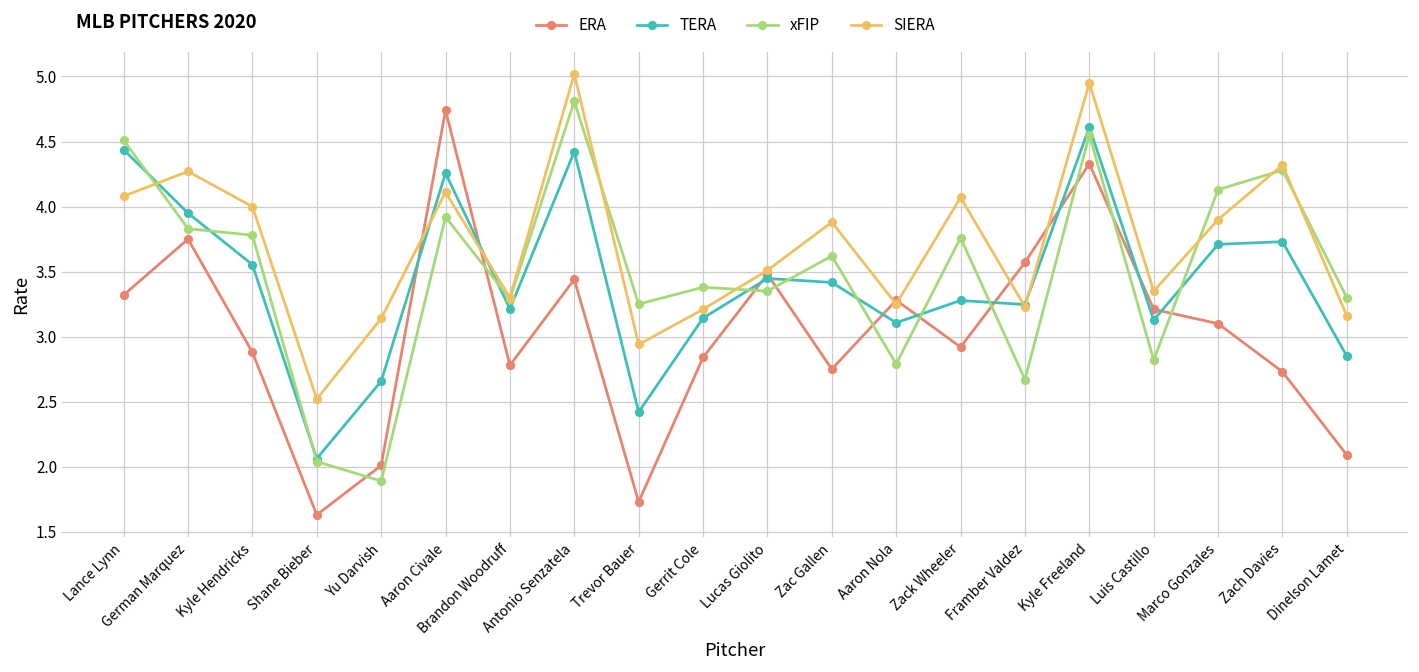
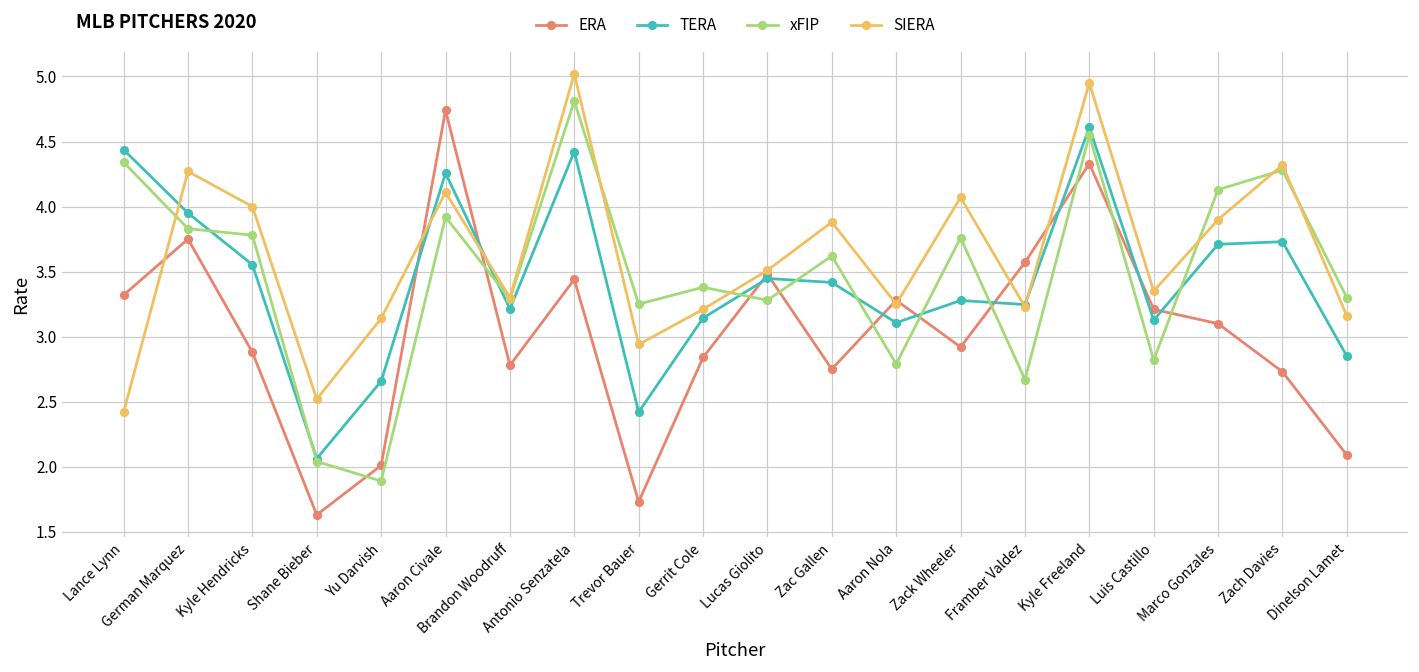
  {
    "ERA": {
      "Lance Lynn": 3.32,
      "German Marquez": 3.75,
      "Kyle Hendricks": 2.88,
      "Shane Bieber": 1.63,
      "Yu Darvish": 2.01,
      "Aaron Civale": 4.74,
      "Brandon Woodruff": 2.78,
      "Antonio Senzatela": 3.44,
      "Trevor Bauer": 1.73,
      "Gerrit Cole": 2.84,
      "Lucas Giolito": 3.48,
      "Zac Gallen": 2.75,
      "Aaron Nola": 3.28,
      "Zack Wheeler": 2.92,
      "Framber Valdez": 3.57,
      "Kyle Freeland": 4.33,
      "Luis Castillo": 3.21,
      "Marco Gonzales": 3.10,
      "Zach Davies": 2.73,
      "Dinelson Lamet": 2.09
    },
    "TERA": {
      "Lance Lynn": 4.44,
      "German Marquez": 3.95,
      "Kyle Hendricks": 3.55,
      "Shane Bieber": 2.06,
      "Yu Darvish": 2.66,
      "Aaron Civale": 4.26,
      "Brandon Woodruff": 3.21,
      "Antonio Senzatela": 4.42,
      "Trevor Bauer": 2.42,
      "Gerrit Cole": 3.14,
      "Lucas Giolito": 3.45,
      "Zac Gallen": 3.42,
      "Aaron Nola": 3.11,
      "Zack Wheeler": 3.28,
      "Kyle Freeland": 4.61,
      "Luis Castillo": 3.13,
      "Marco Gonzales": 3.71,
      "Zach Davies": 3.73,
      "Dinelson Lamet": 2.85
    },
    "xFIP": {
-     "Lance Lynn": 4.51,
+     "Lance Lynn": 4.34,
      "German Marquez": 3.83,
      "Kyle Hendricks": 3.78,
      "Shane Bieber": 2.04,
      "Yu Darvish": 1.89,
      "Aaron Civale": 3.92,
      "Antonio Senzatela": 4.81,
      "Trevor Bauer": 3.25,
      "Gerrit Cole": 3.38,
-     "Lucas Giolito": 3.35,
+     "Lucas Giolito": 3.28,
      "Zac Gallen": 3.62,
      "Aaron Nola": 2.79,
      "Zack Wheeler": 3.76,
      "Framber Valdez": 2.67,
      "Kyle Freeland": 4.55,
      "Luis Castillo": 2.82,
      "Marco Gonzales": 4.13,
      "Zach Davies": 4.28,
      "Dinelson Lamet": 3.30
    },
    "SIERA": {
-     "Lance Lynn": 4.08,
+     "Lance Lynn": 2.42,
      "German Marquez": 4.27,
      "Kyle Hendricks": 4.00,
      "Shane Bieber": 2.52,
      "Yu Darvish": 3.14,
      "Aaron Civale": 4.11,
      "Antonio Senzatela": 5.02,
      "Trevor Bauer": 2.94,
      "Gerrit Cole": 3.21,
      "Lucas Giolito": 3.51,
      "Zac Gallen": 3.88,
      "Aaron Nola": 3.25,
      "Zack Wheeler": 4.07,
      "Kyle Freeland": 4.95,
      "Luis Castillo": 3.35,
      "Marco Gonzales": 3.90,
      "Zach Davies": 4.32,
      "Dinelson Lamet": 3.16
    }
  }
